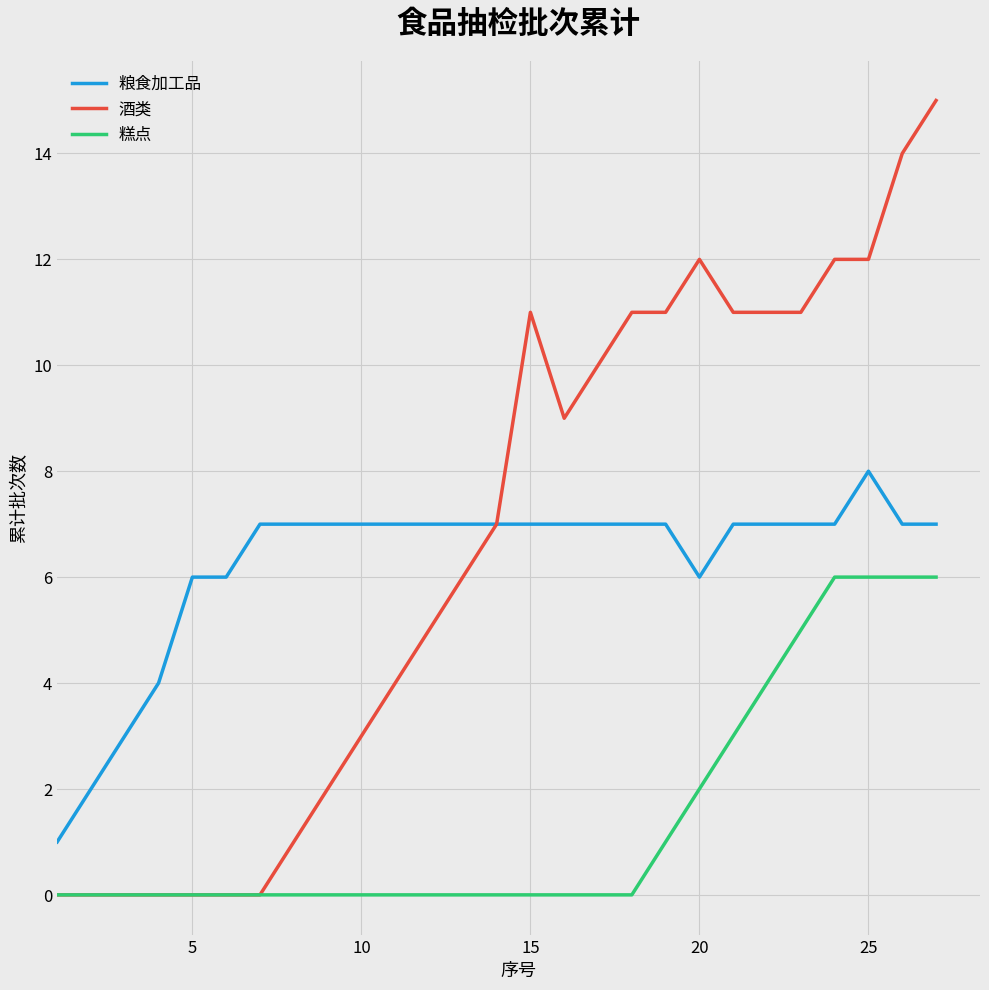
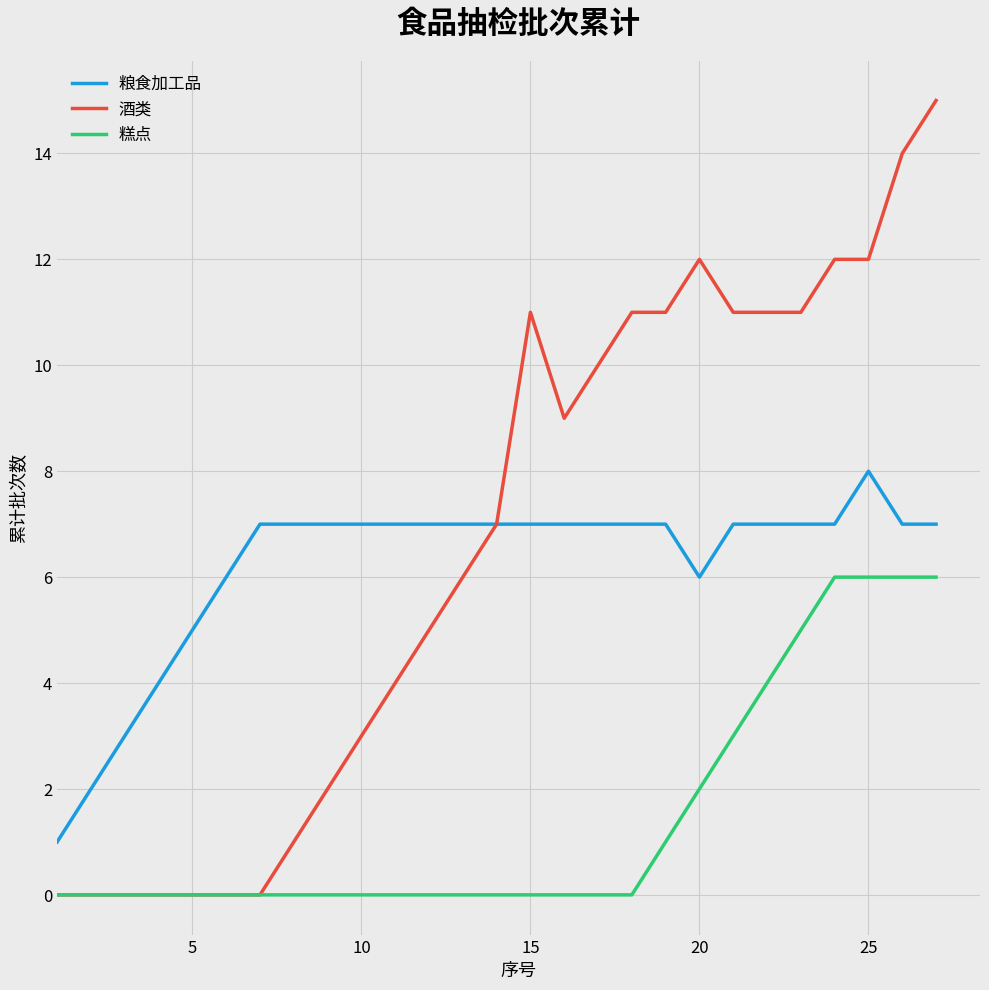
  {
    "粮食加工品": {
-     "5": 6,
+     "5": 5,
      "10": 7,
      "15": 7,
      "20": 6,
      "25": 8
    },
    "酒类": {
      "10": 3,
      "15": 11,
      "20": 12,
      "25": 12
    },
    "糕点": {
      "10": 0,
      "15": 0,
      "20": 2,
      "25": 6
    }
  }
